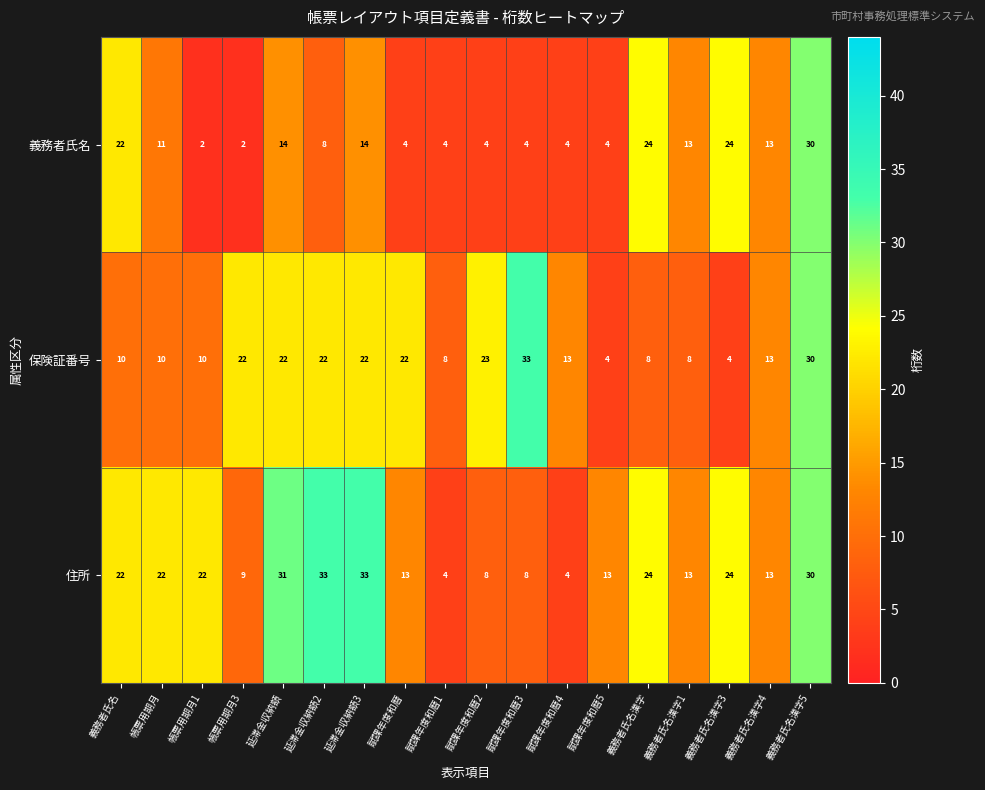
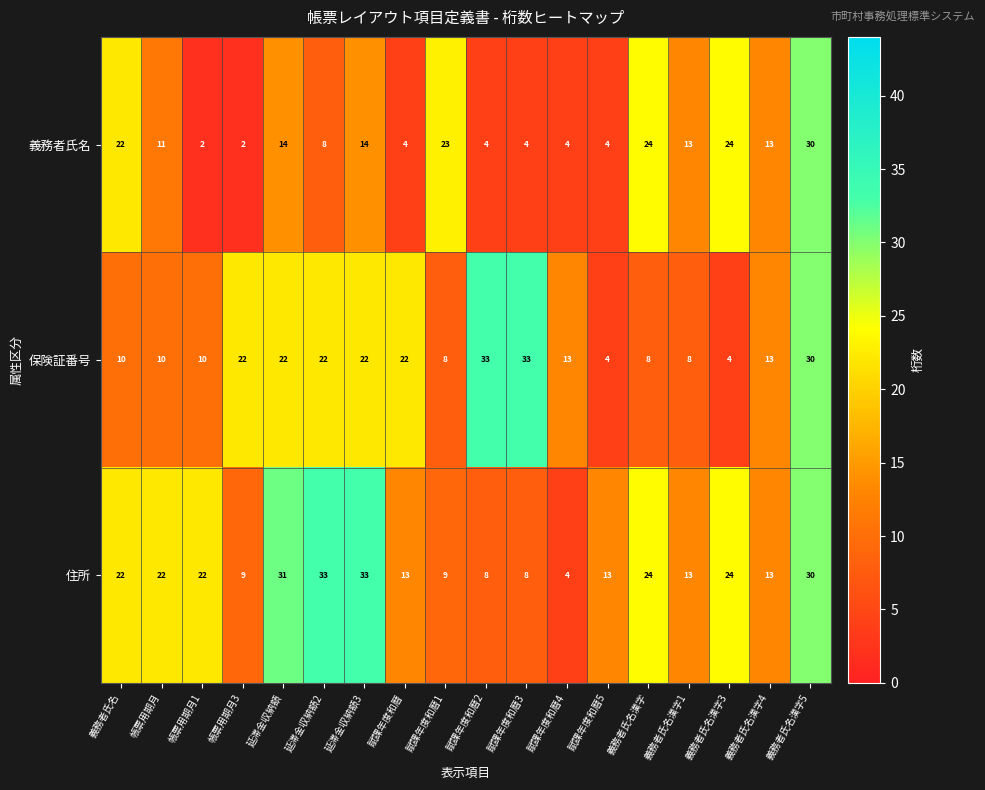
  {
    "義務者氏名": {
      "義務者氏名": 22,
      "帳票用期月": 11,
      "帳票用期月1": 2,
      "帳票用期月3": 2,
      "延滞金収納額": 14,
      "延滞金収納額2": 8,
      "延滞金収納額3": 14,
      "賦課年度和暦": 4,
-     "賦課年度和暦1": 4,
+     "賦課年度和暦1": 23,
      "賦課年度和暦2": 4,
      "賦課年度和暦3": 4,
      "賦課年度和暦4": 4,
      "賦課年度和暦5": 4,
      "義務者氏名漢字": 24,
      "義務者氏名漢字1": 13,
      "義務者氏名漢字3": 24,
      "義務者氏名漢字4": 13,
      "義務者氏名漢字5": 30
    },
    "保険証番号": {
      "義務者氏名": 10,
      "帳票用期月": 10,
      "帳票用期月1": 10,
      "帳票用期月3": 22,
      "延滞金収納額": 22,
      "延滞金収納額2": 22,
      "延滞金収納額3": 22,
      "賦課年度和暦": 22,
      "賦課年度和暦1": 8,
-     "賦課年度和暦2": 23,
+     "賦課年度和暦2": 33,
      "賦課年度和暦3": 33,
      "賦課年度和暦4": 13,
      "賦課年度和暦5": 4,
      "義務者氏名漢字": 8,
      "義務者氏名漢字1": 8,
      "義務者氏名漢字3": 4,
      "義務者氏名漢字4": 13,
      "義務者氏名漢字5": 30
    },
    "住所": {
      "義務者氏名": 22,
      "帳票用期月": 22,
      "帳票用期月1": 22,
      "帳票用期月3": 9,
      "延滞金収納額": 31,
      "延滞金収納額2": 33,
      "延滞金収納額3": 33,
      "賦課年度和暦": 13,
-     "賦課年度和暦1": 4,
+     "賦課年度和暦1": 9,
      "賦課年度和暦2": 8,
      "賦課年度和暦3": 8,
      "賦課年度和暦4": 4,
      "賦課年度和暦5": 13,
      "義務者氏名漢字": 24,
      "義務者氏名漢字1": 13,
      "義務者氏名漢字3": 24,
      "義務者氏名漢字4": 13,
      "義務者氏名漢字5": 30
    }
  }
